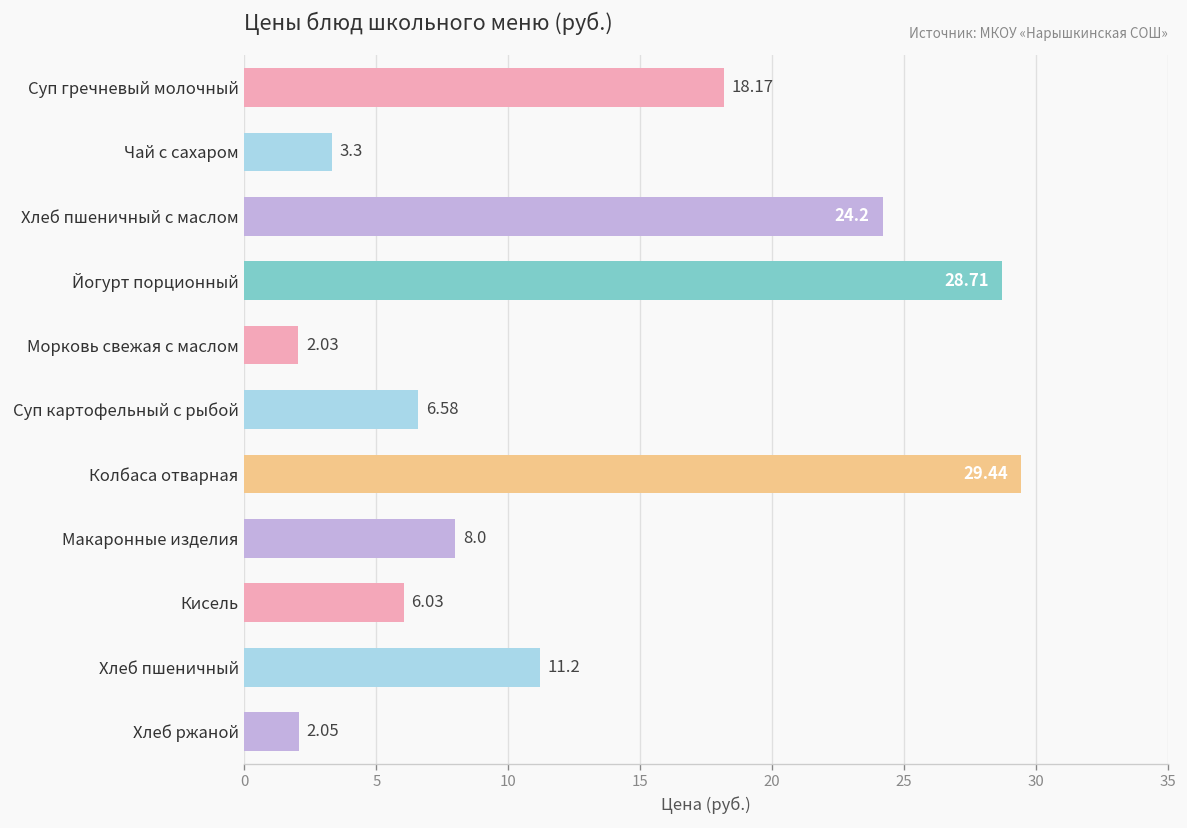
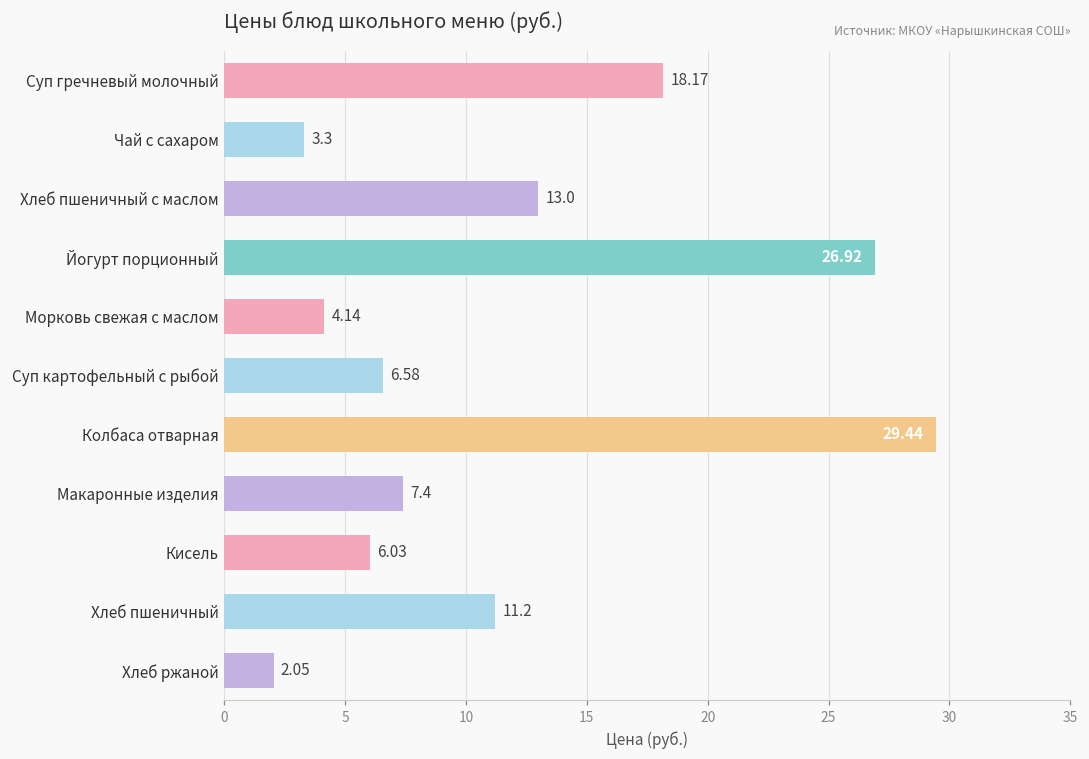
  {
    "Суп гречневый молочный": 18.17,
    "Чай с сахаром": 3.3,
-   "Хлеб пшеничный с маслом": 24.2,
-   "Йогурт порционный": 28.71,
-   "Морковь свежая с маслом": 2.03,
+   "Хлеб пшеничный с маслом": 13.0,
+   "Йогурт порционный": 26.92,
+   "Морковь свежая с маслом": 4.14,
    "Суп картофельный с рыбой": 6.58,
    "Колбаса отварная": 29.44,
-   "Макаронные изделия": 8.0,
+   "Макаронные изделия": 7.4,
    "Кисель": 6.03,
    "Хлеб пшеничный": 11.2,
    "Хлеб ржаной": 2.05
  }
